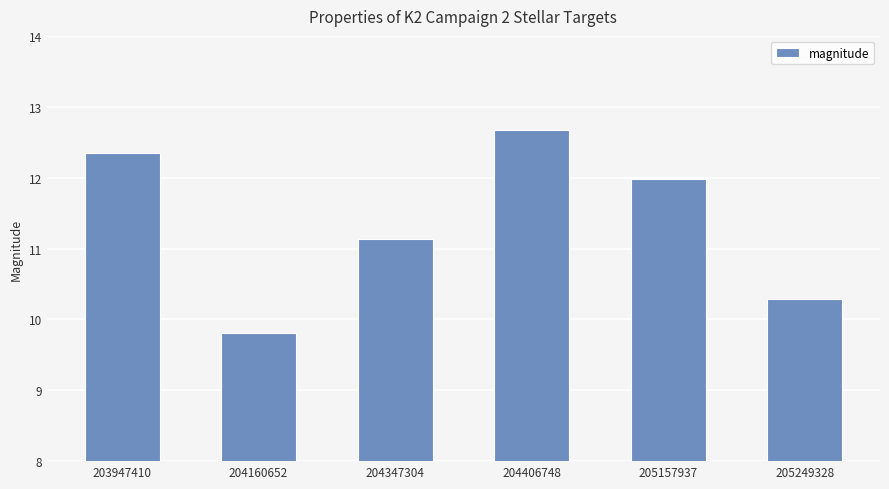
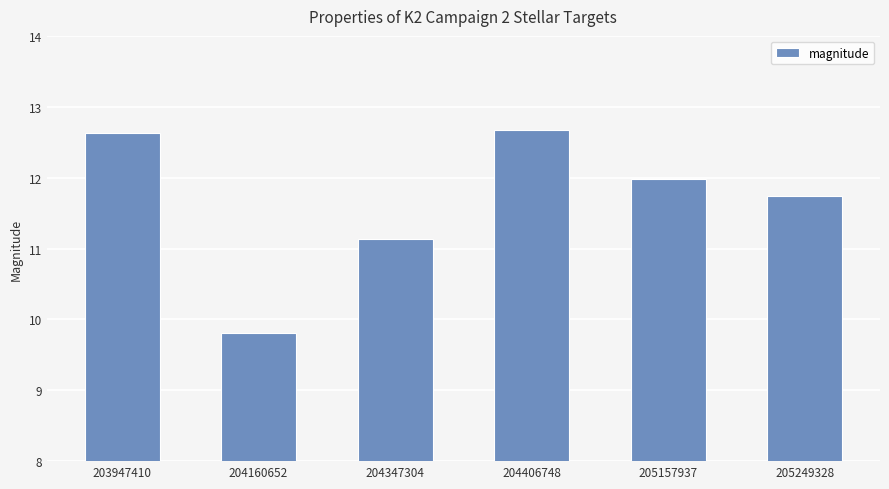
  {
-   "203947410": 12.3,
+   "203947410": 12.6,
    "204160652": 9.8,
    "204347304": 11.1,
    "204406748": 12.7,
    "205157937": 12.0,
-   "205249328": 10.3
+   "205249328": 11.7
  }
